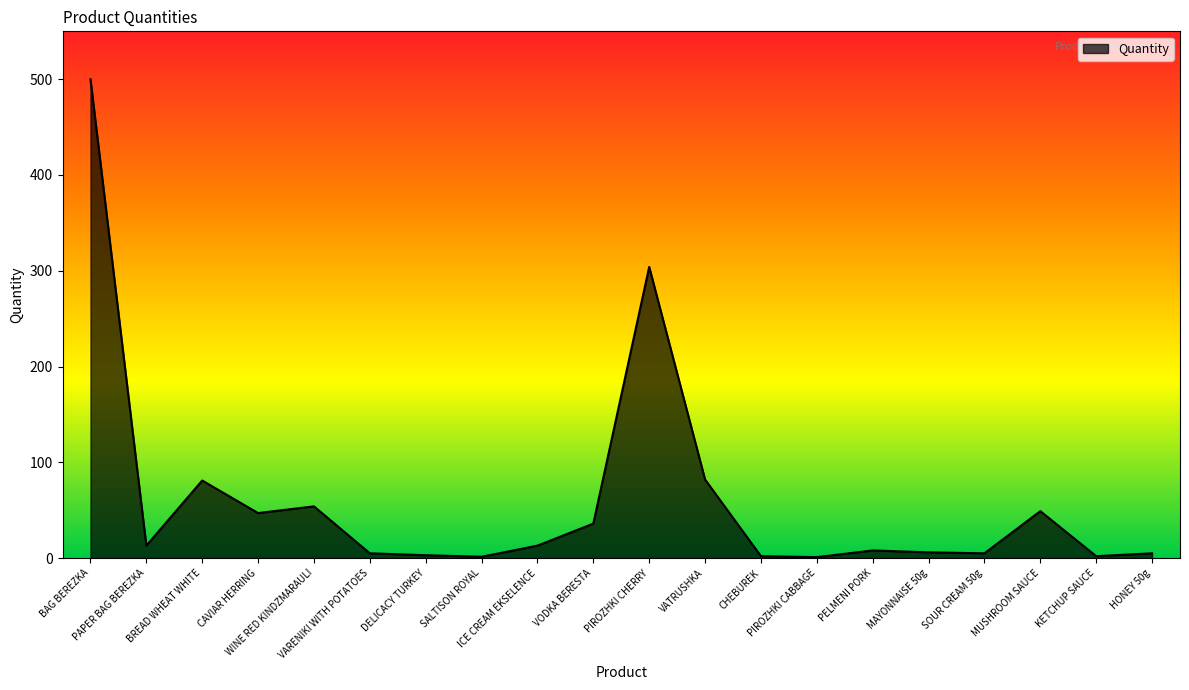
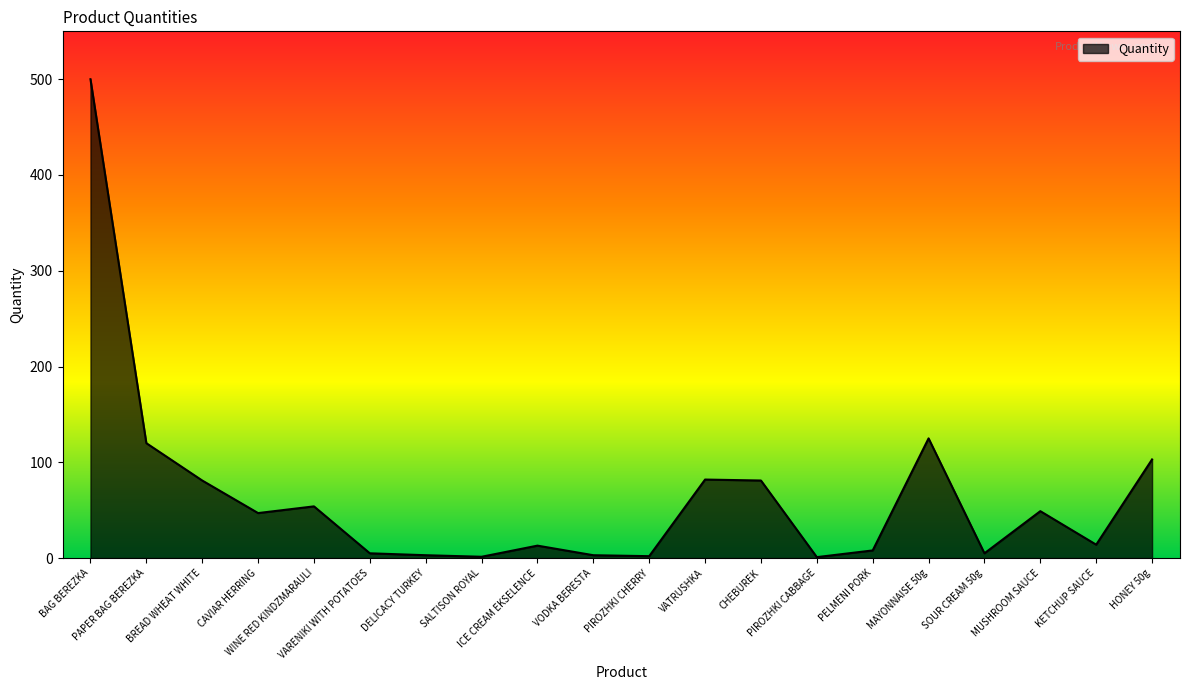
  {
    "BAG BEREZKA": 500,
-   "PAPER BAG BEREZKA": 10,
+   "PAPER BAG BEREZKA": 120,
    "BREAD WHEAT WHITE": 80,
    "CAVIAR HERRING": 50,
    "WINE RED KINDZMARAULI": 50,
    "VARENIKI WITH POTATOES": 10,
    "DELICACY TURKEY": 0,
    "SALTISON ROYAL": 0,
    "ICE CREAM EKSELENCE": 10,
-   "VODKA BERESTA": 40,
-   "PIROZHKI CHERRY": 300,
+   "VODKA BERESTA": 0,
+   "PIROZHKI CHERRY": 0,
    "VATRUSHKA": 80,
-   "CHEBUREK": 0,
+   "CHEBUREK": 80,
    "PIROZHKI CABBAGE": 0,
    "PELMENI PORK": 10,
-   "MAYONNAISE 50g": 10,
+   "MAYONNAISE 50g": 130,
    "SOUR CREAM 50g": 10,
    "MUSHROOM SAUCE": 50,
-   "KETCHUP SAUCE": 0,
-   "HONEY 50g": 10
+   "KETCHUP SAUCE": 10,
+   "HONEY 50g": 100
  }
